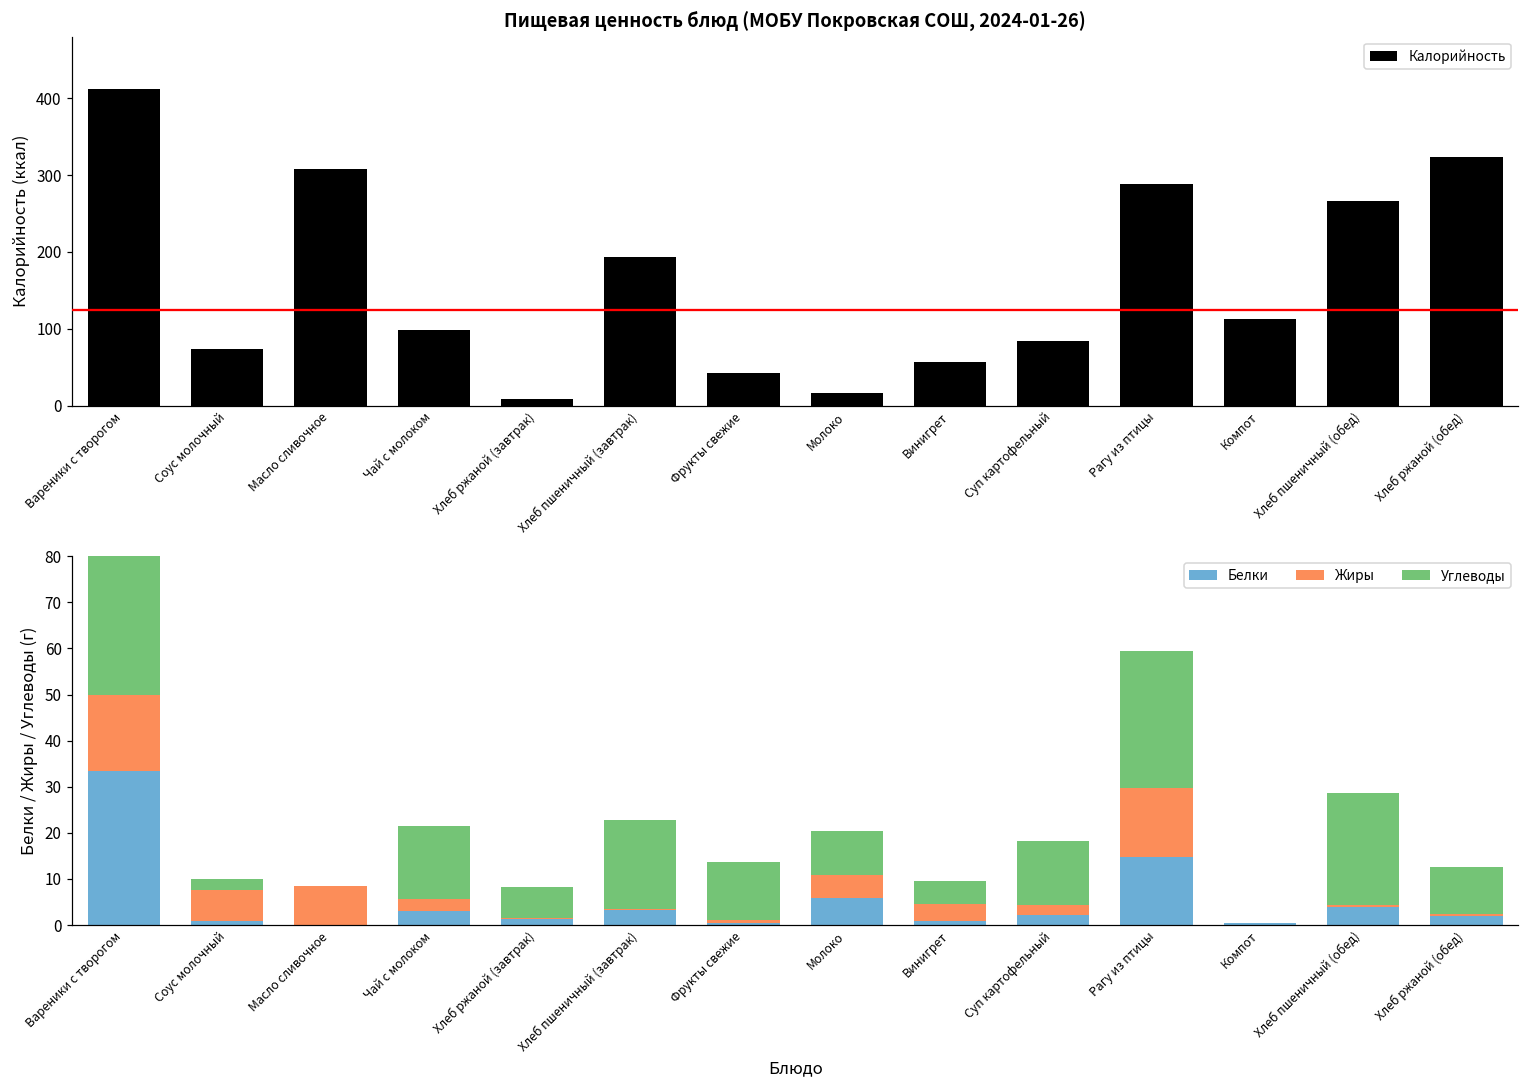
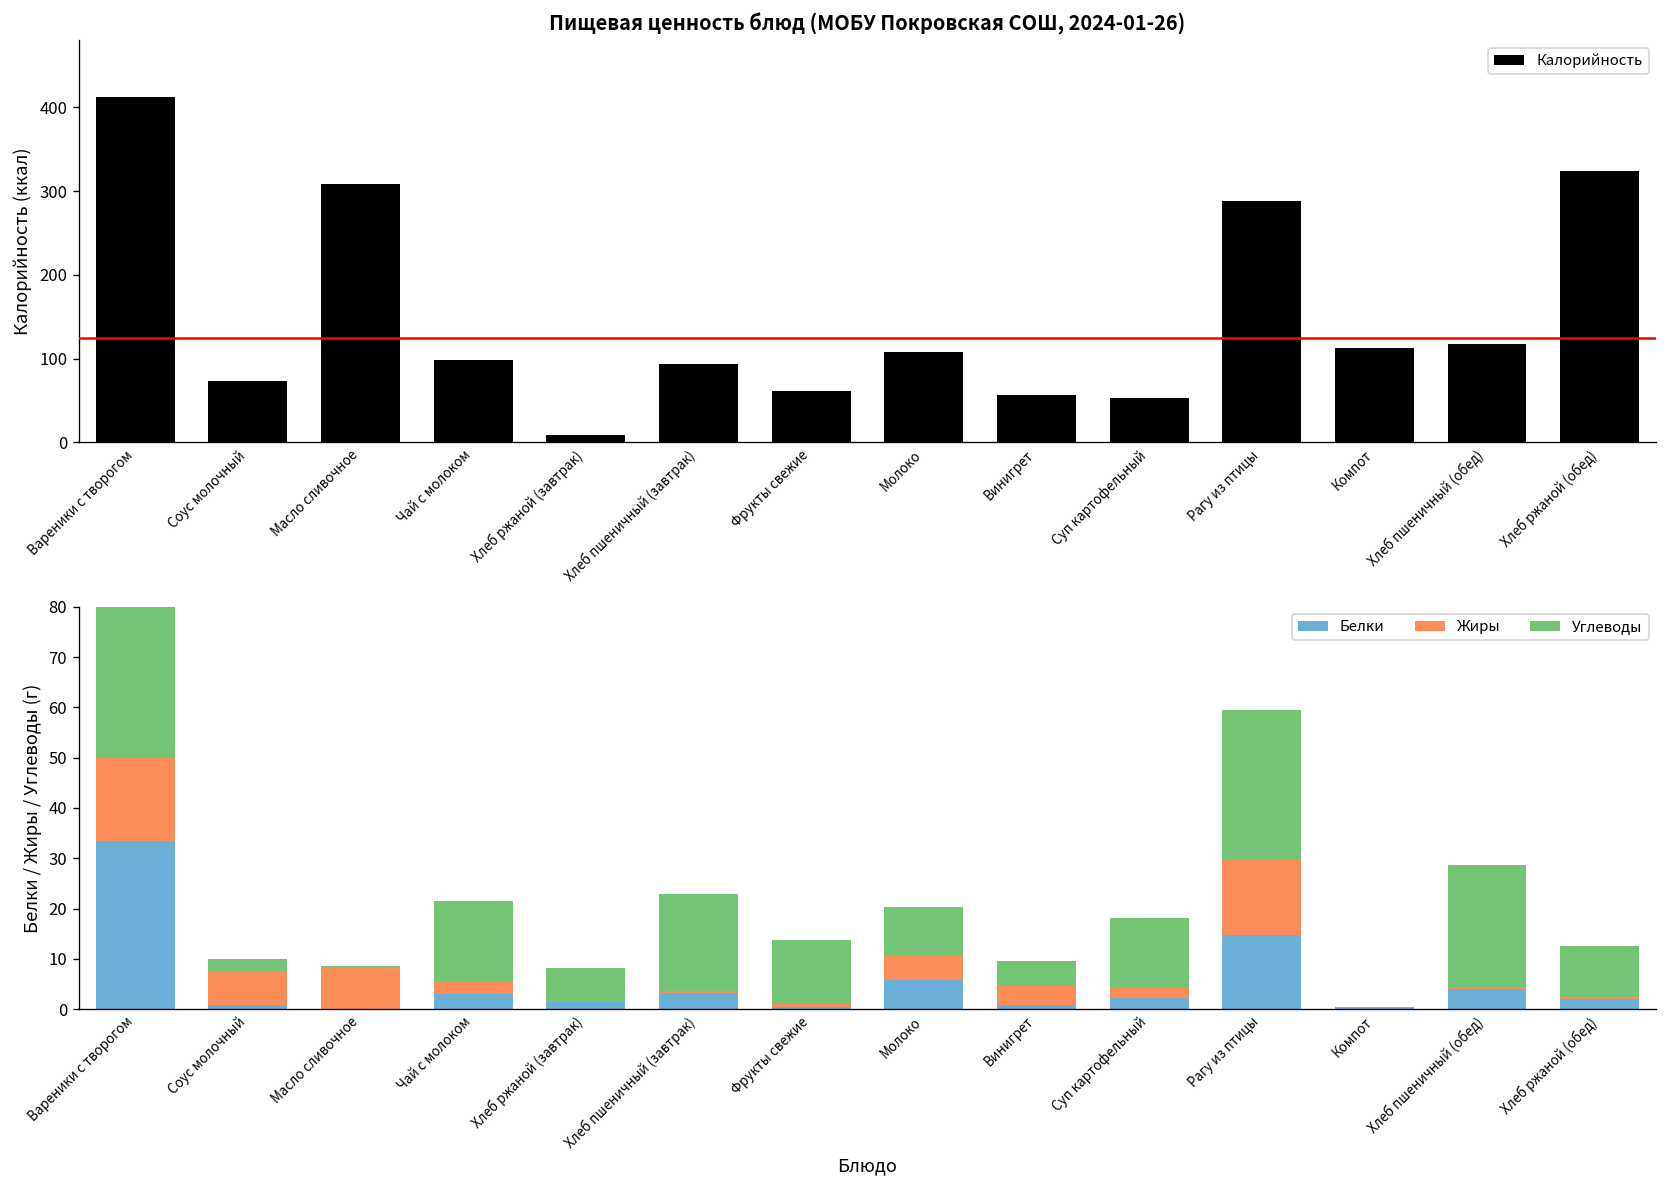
  {
    "Пищевая ценность блюд (МОБУ Покровская СОШ, 2024-01-26)": {
      "Вареники с творогом": 410,
      "Соус молочный": 70,
      "Масло сливочное": 310,
      "Чай с молоком": 100,
      "Хлеб ржаной (завтрак)": 10,
-     "Хлеб пшеничный (завтрак)": 190,
-     "Фрукты свежие": 40,
-     "Молоко": 20,
+     "Хлеб пшеничный (завтрак)": 90,
+     "Фрукты свежие": 60,
+     "Молоко": 110,
      "Винигрет": 60,
-     "Суп картофельный": 80,
+     "Суп картофельный": 50,
      "Рагу из птицы": 290,
      "Компот": 110,
-     "Хлеб пшеничный (обед)": 270,
+     "Хлеб пшеничный (обед)": 120,
      "Хлеб ржаной (обед)": 320
    }
  }
